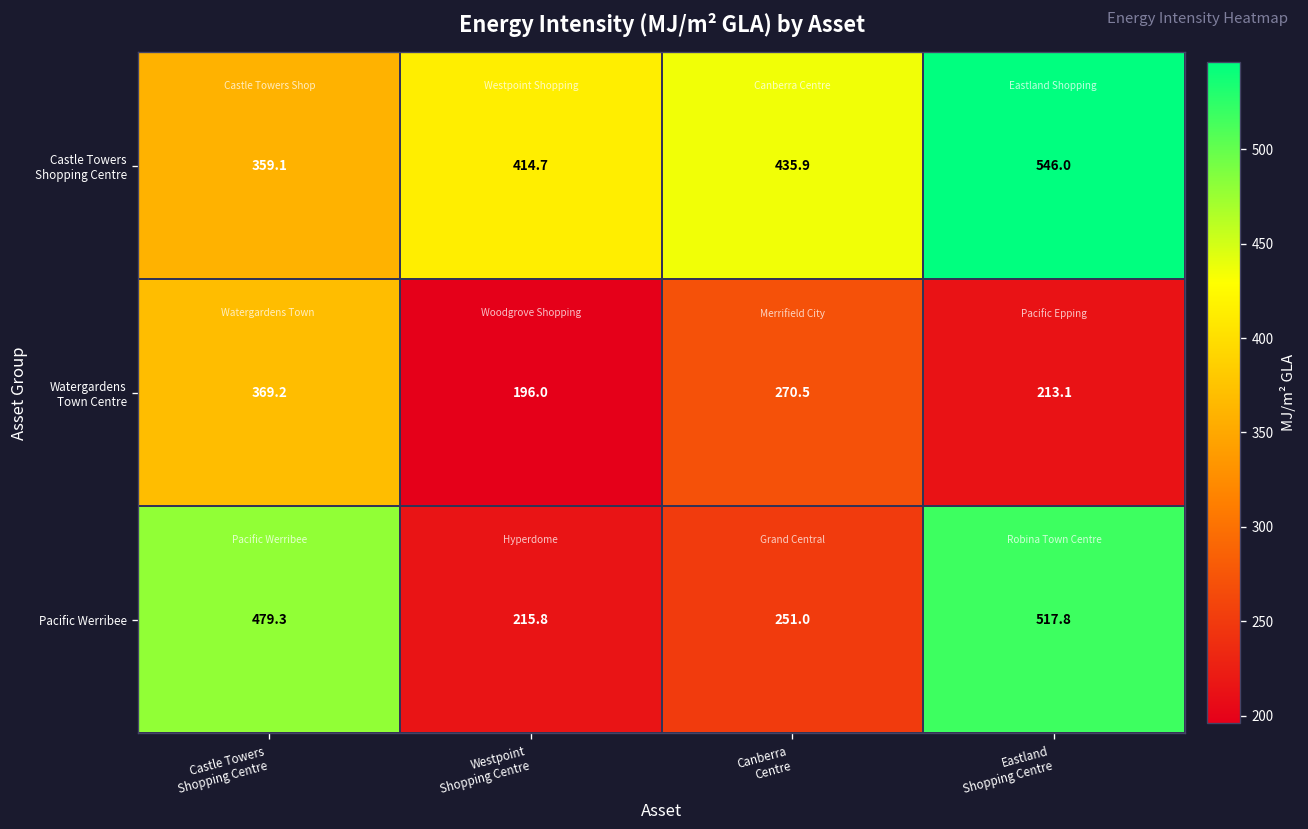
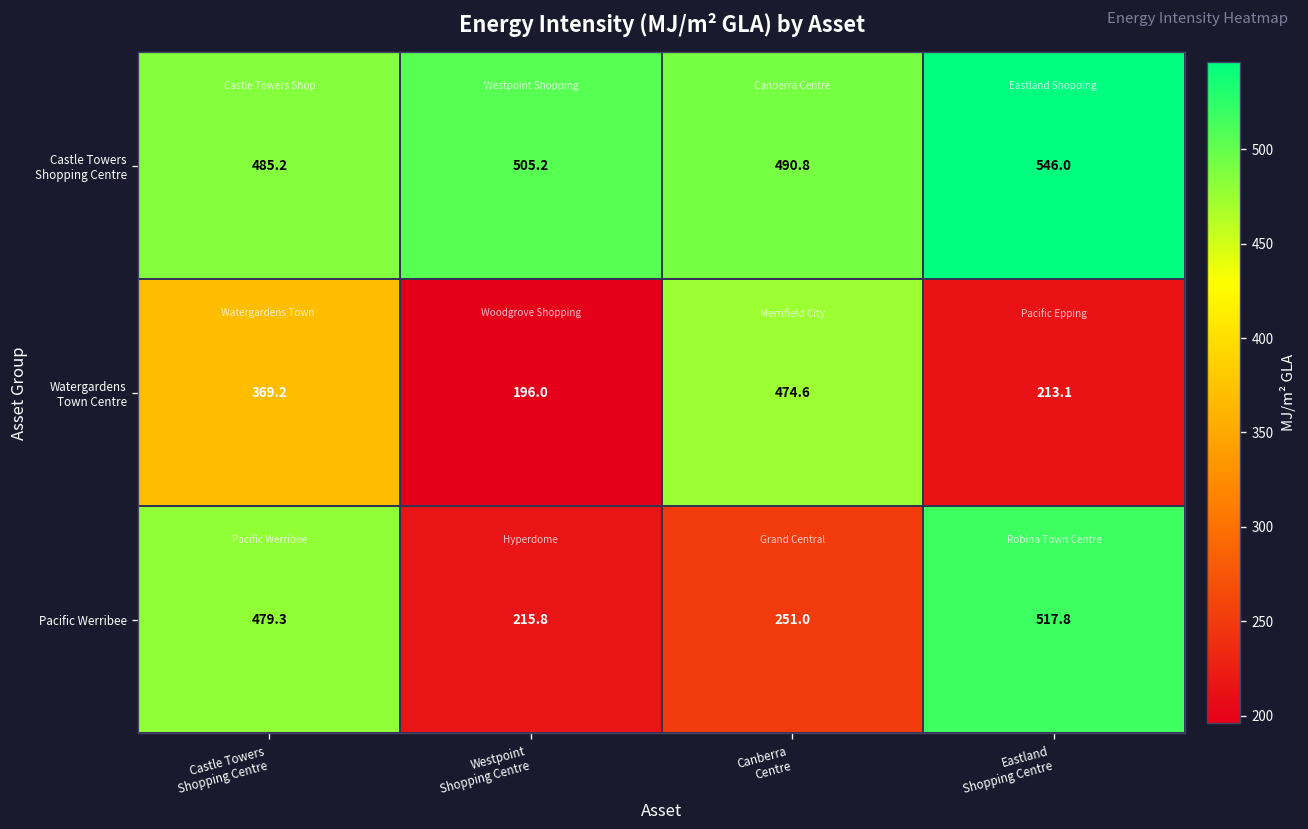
  {
    "Castle Towers Shopping Centre": {
-     "Castle Towers Shopping Centre": 359.1,
-     "Westpoint Shopping Centre": 414.7,
-     "Canberra Centre": 435.9
+     "Castle Towers Shopping Centre": 485.2,
+     "Westpoint Shopping Centre": 505.2,
+     "Canberra Centre": 490.8
    },
    "Watergardens Town Centre": {
-     "Canberra Centre": 270.5
+     "Canberra Centre": 474.6
    }
  }
